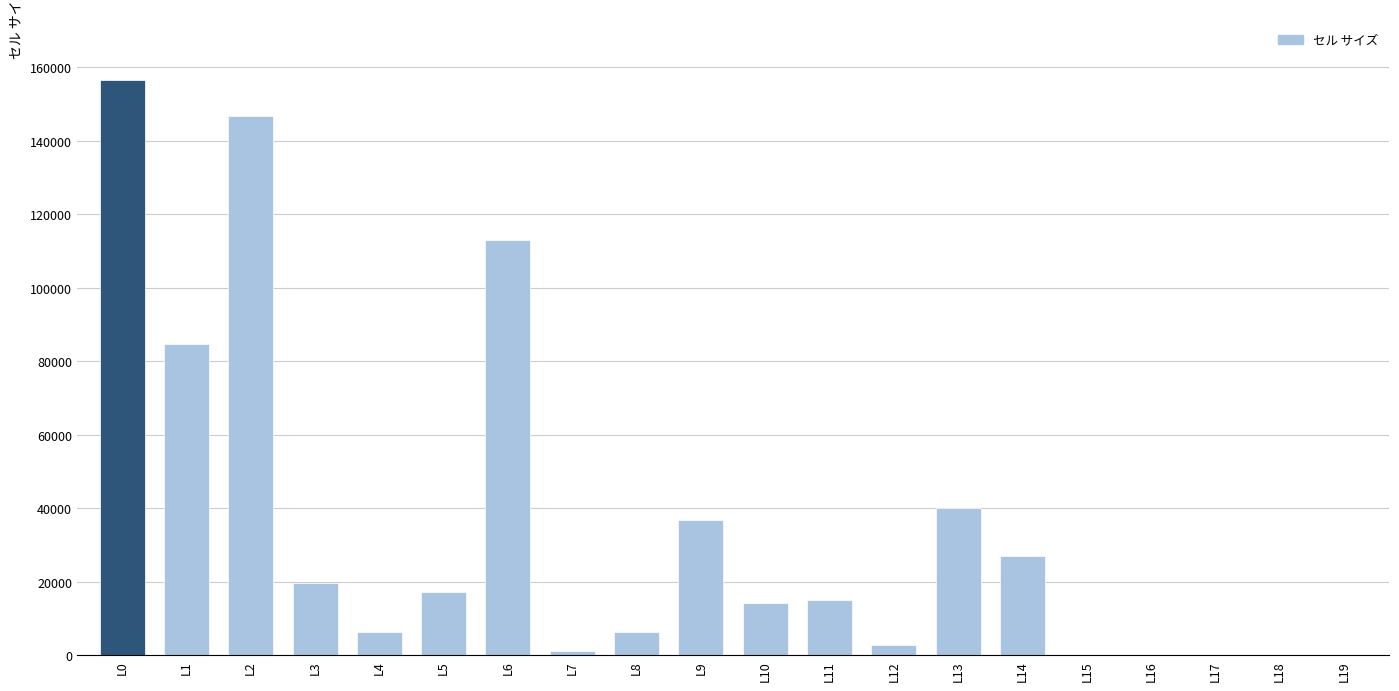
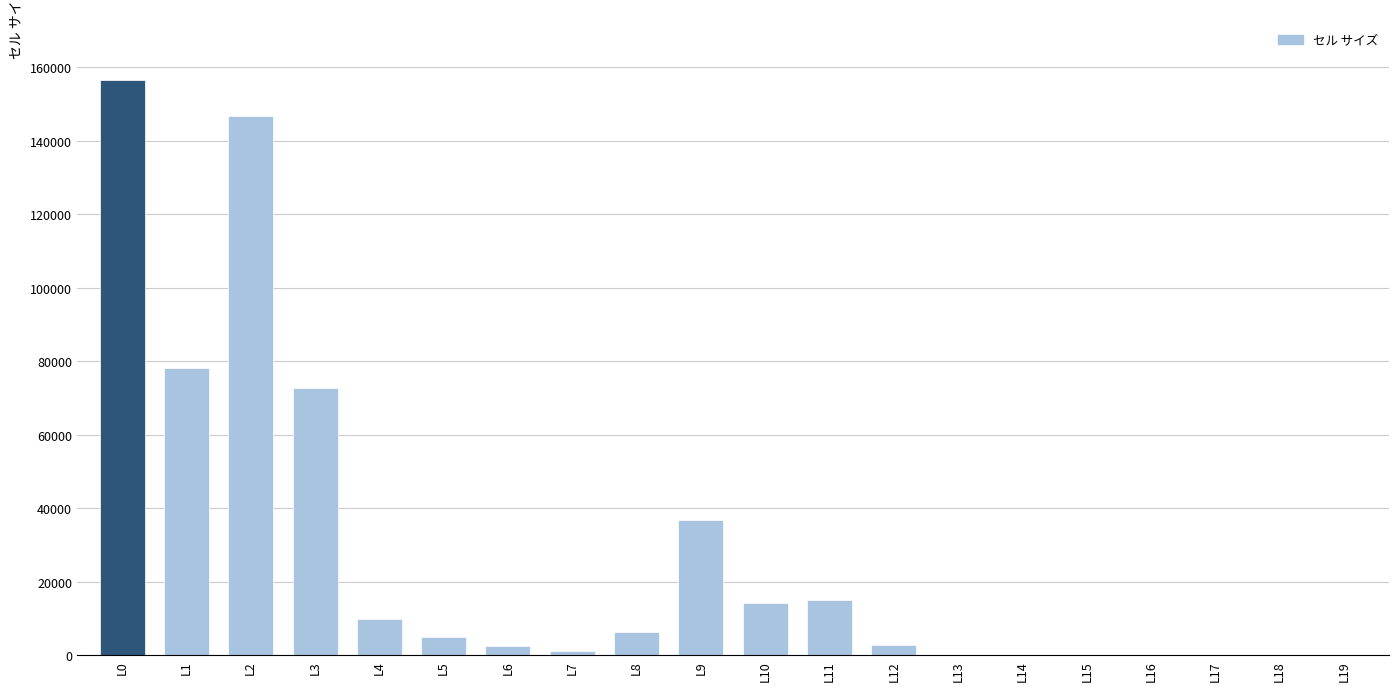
  {
    "L0": 157000,
-   "L1": 85000,
+   "L1": 78000,
    "L2": 147000,
-   "L3": 20000,
-   "L4": 6000,
-   "L5": 17000,
-   "L6": 113000,
+   "L3": 73000,
+   "L4": 10000,
+   "L5": 5000,
+   "L6": 2000,
    "L7": 1000,
    "L8": 6000,
    "L9": 37000,
    "L10": 14000,
    "L11": 15000,
    "L12": 3000,
-   "L13": 40000,
-   "L14": 27000
+   "L13": 0,
+   "L14": 0
  }
